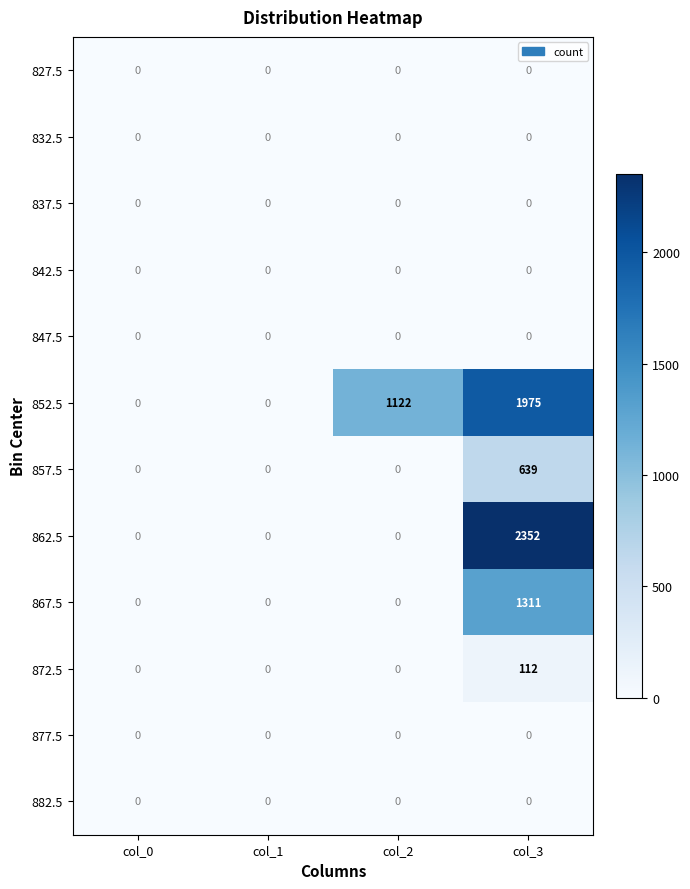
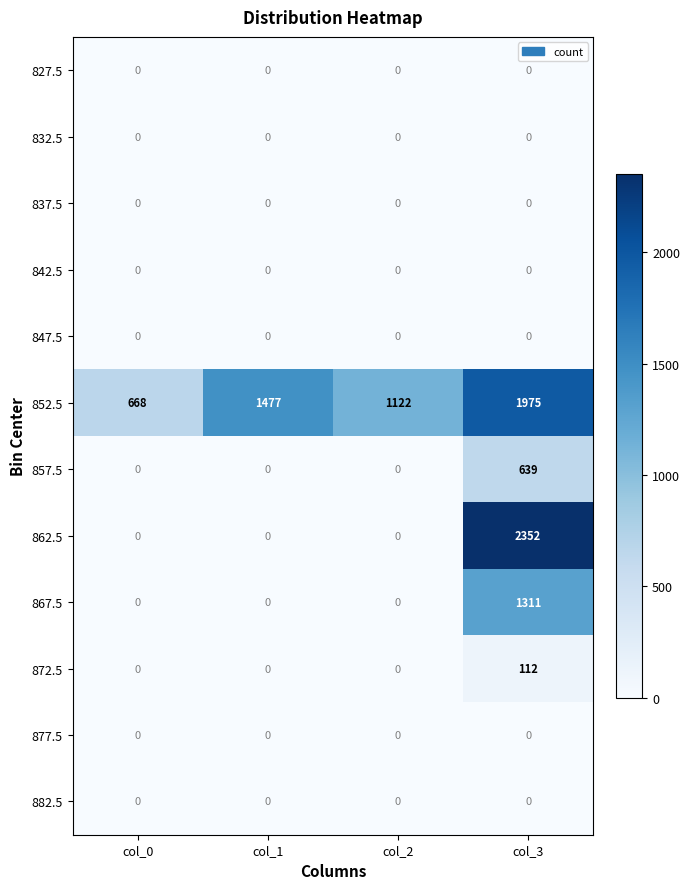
  {
    "827.5": {
      "col_0": 0,
      "col_1": 0,
      "col_2": 0,
      "col_3": 0
    },
    "832.5": {
      "col_0": 0,
      "col_1": 0,
      "col_2": 0,
      "col_3": 0
    },
    "837.5": {
      "col_0": 0,
      "col_1": 0,
      "col_2": 0,
      "col_3": 0
    },
    "842.5": {
      "col_0": 0,
      "col_1": 0,
      "col_2": 0,
      "col_3": 0
    },
    "847.5": {
      "col_0": 0,
      "col_1": 0,
      "col_2": 0,
      "col_3": 0
    },
    "852.5": {
-     "col_0": 0,
-     "col_1": 0,
+     "col_0": 668,
+     "col_1": 1477,
      "col_2": 1122,
      "col_3": 1975
    },
    "857.5": {
      "col_0": 0,
      "col_1": 0,
      "col_2": 0,
      "col_3": 639
    },
    "862.5": {
      "col_0": 0,
      "col_1": 0,
      "col_2": 0,
      "col_3": 2352
    },
    "867.5": {
      "col_0": 0,
      "col_1": 0,
      "col_2": 0,
      "col_3": 1311
    },
    "872.5": {
      "col_0": 0,
      "col_1": 0,
      "col_2": 0,
      "col_3": 112
    },
    "877.5": {
      "col_0": 0,
      "col_1": 0,
      "col_2": 0,
      "col_3": 0
    },
    "882.5": {
      "col_0": 0,
      "col_1": 0,
      "col_2": 0,
      "col_3": 0
    }
  }
